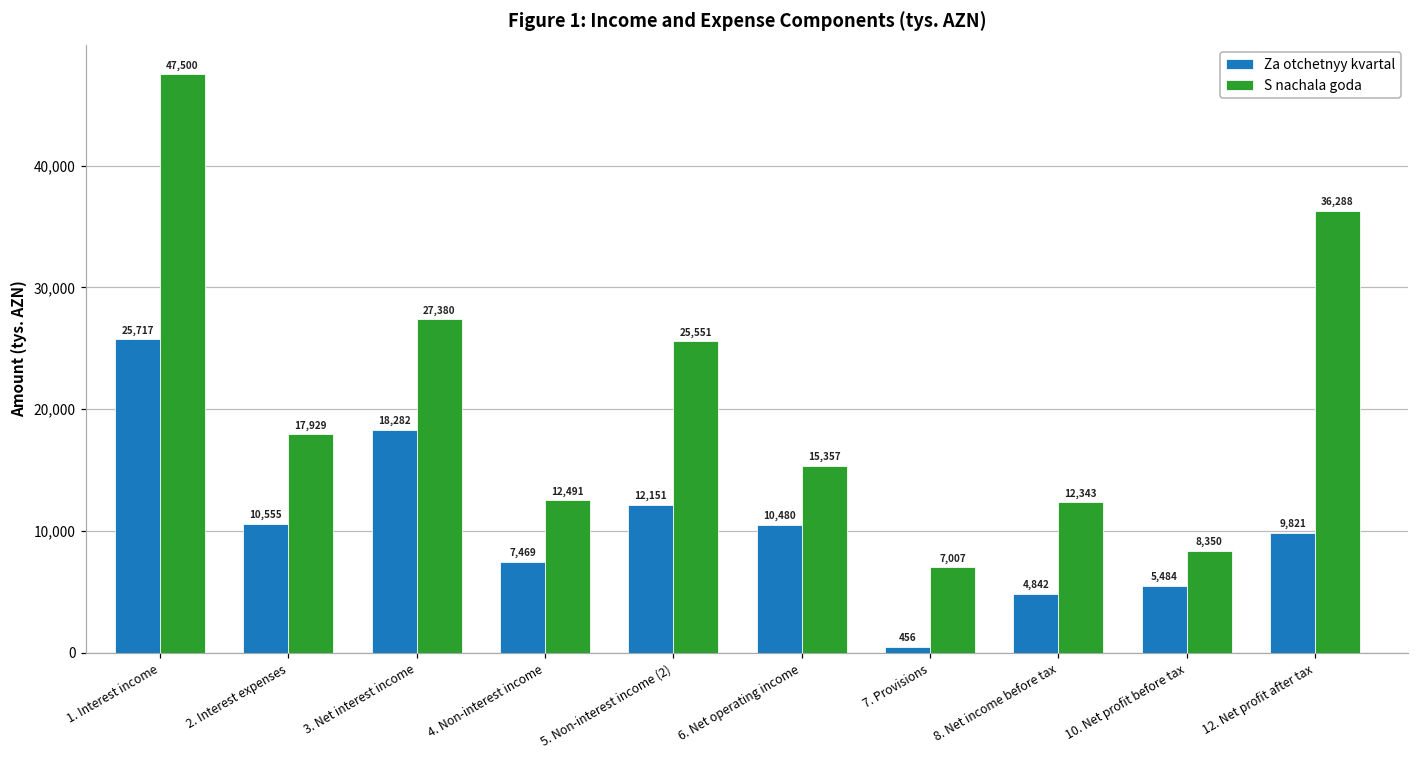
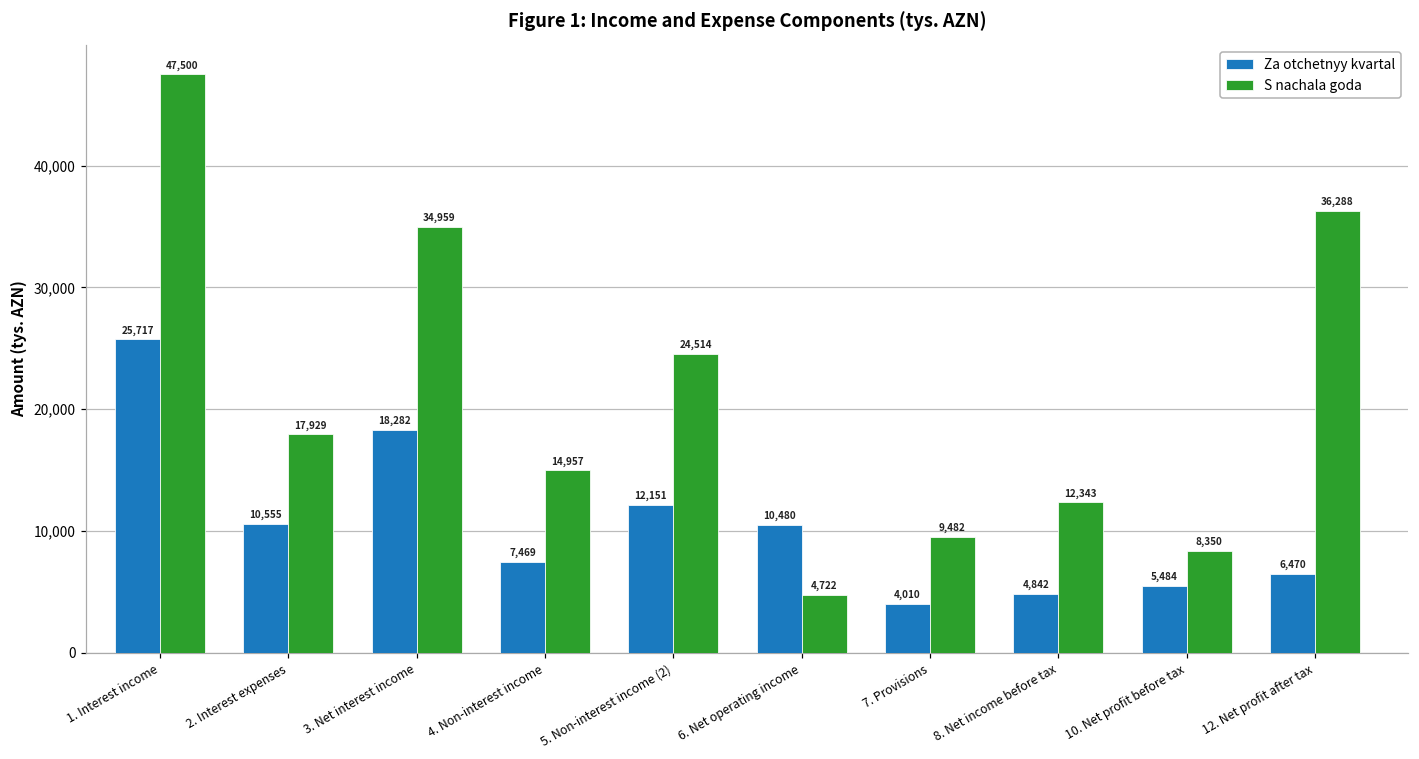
  {
    "Za otchetnyy kvartal": {
      "1. Interest income": "25,717",
      "2. Interest expenses": "10,555",
      "3. Net interest income": "18,282",
      "4. Non-interest income": "7,469",
      "5. Non-interest income (2)": "12,151",
      "6. Net operating income": "10,480",
-     "7. Provisions": "456",
+     "7. Provisions": "4,010",
      "8. Net income before tax": "4,842",
      "10. Net profit before tax": "5,484",
-     "12. Net profit after tax": "9,821"
+     "12. Net profit after tax": "6,470"
    },
    "S nachala goda": {
      "1. Interest income": "47,500",
      "2. Interest expenses": "17,929",
-     "3. Net interest income": "27,380",
-     "4. Non-interest income": "12,491",
-     "5. Non-interest income (2)": "25,551",
-     "6. Net operating income": "15,357",
-     "7. Provisions": "7,007",
+     "3. Net interest income": "34,959",
+     "4. Non-interest income": "14,957",
+     "5. Non-interest income (2)": "24,514",
+     "6. Net operating income": "4,722",
+     "7. Provisions": "9,482",
      "8. Net income before tax": "12,343",
      "10. Net profit before tax": "8,350",
      "12. Net profit after tax": "36,288"
    }
  }
